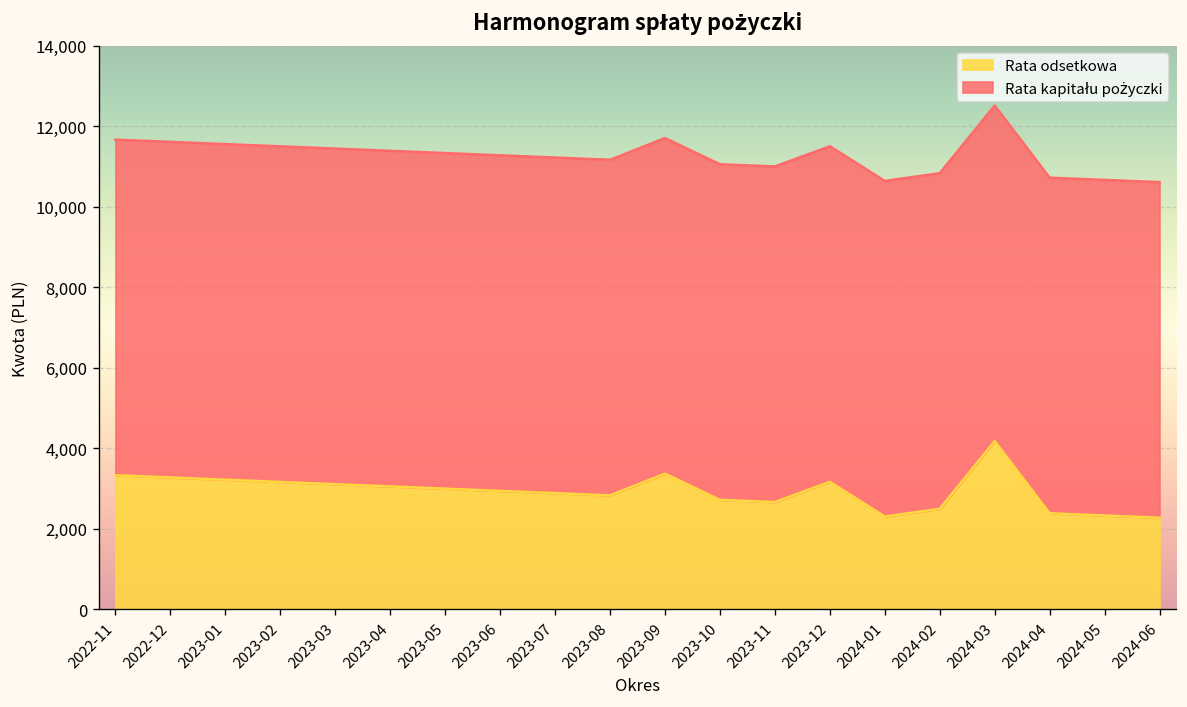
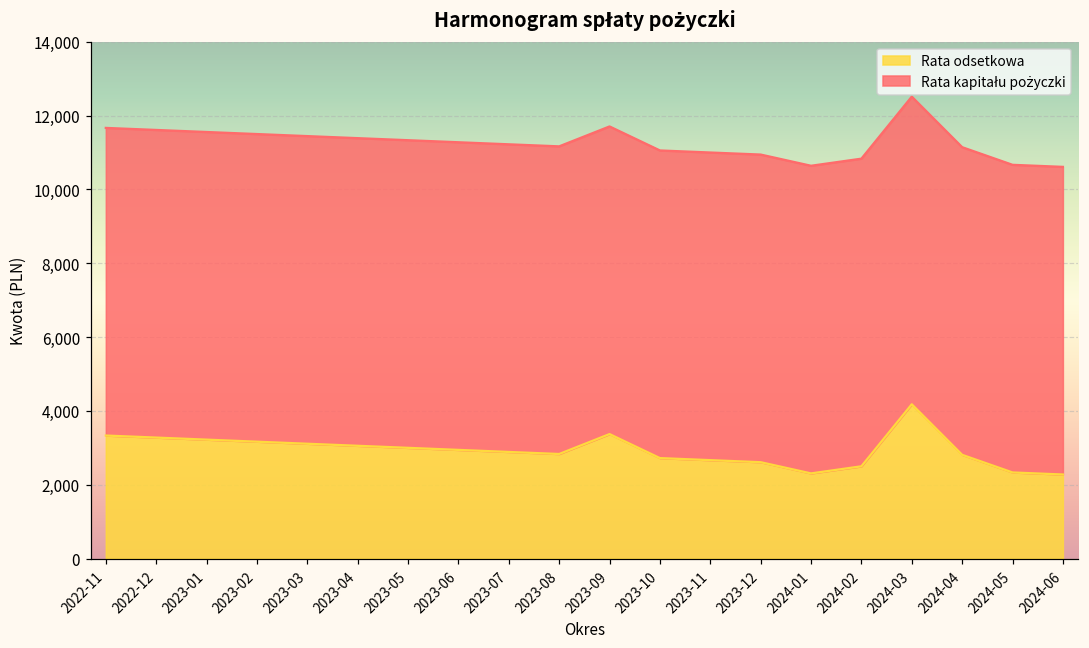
  {
    "Rata odsetkowa": {
      "2022-11": "3,300",
      "2022-12": "3,300",
      "2023-01": "3,200",
      "2023-02": "3,200",
      "2023-03": "3,100",
      "2023-04": "3,100",
      "2023-05": "3,000",
      "2023-06": "2,900",
      "2023-07": "2,900",
      "2023-08": "2,800",
      "2023-09": "3,400",
      "2023-10": "2,700",
      "2023-11": "2,700",
-     "2023-12": "3,200",
+     "2023-12": "2,600",
      "2024-01": "2,300",
      "2024-02": "2,500",
      "2024-03": "4,200",
-     "2024-04": "2,400",
+     "2024-04": "2,800",
      "2024-05": "2,300",
      "2024-06": "2,300"
    },
    "Rata kapitału pożyczki": {
      "2022-11": "8,300",
      "2022-12": "8,300",
      "2023-01": "8,300",
      "2023-02": "8,300",
      "2023-03": "8,300",
      "2023-04": "8,300",
      "2023-05": "8,300",
      "2023-06": "8,300",
      "2023-07": "8,300",
      "2023-08": "8,300",
      "2023-09": "8,300",
      "2023-10": "8,300",
      "2023-11": "8,300",
      "2023-12": "8,300",
      "2024-01": "8,300",
      "2024-02": "8,300",
      "2024-03": "8,300",
      "2024-04": "8,300",
      "2024-05": "8,300",
      "2024-06": "8,300"
    }
  }
